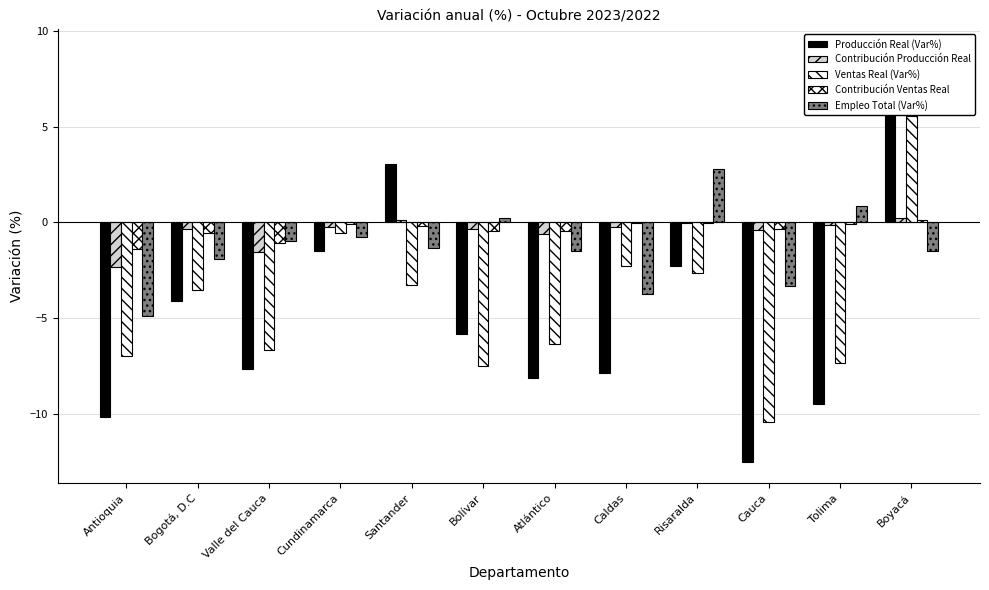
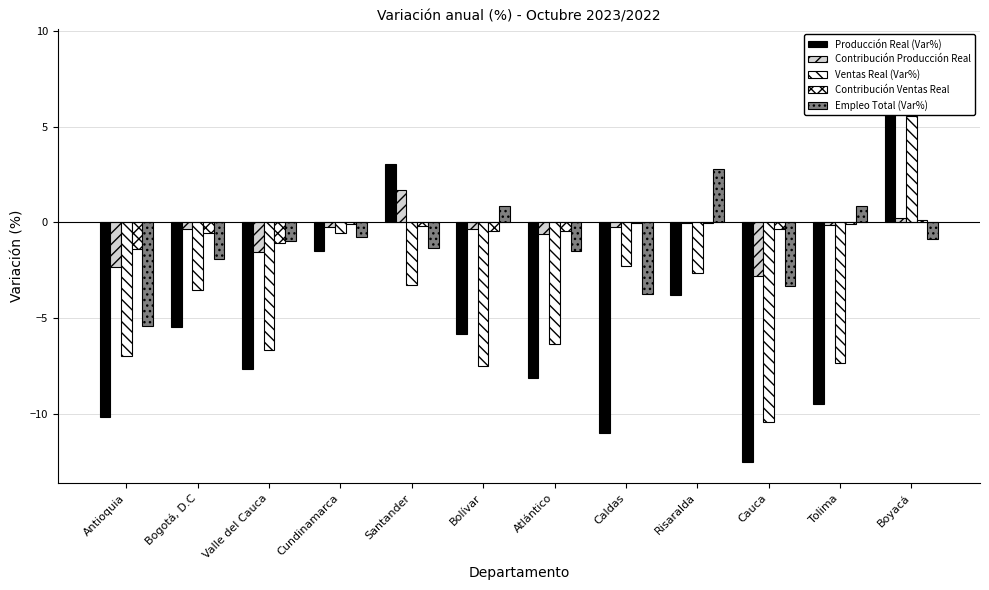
  {
    "Producción Real (Var%)": {
      "Antioquia": -10.1,
-     "Bogotá, D.C": -4.1,
+     "Bogotá, D.C": -5.5,
      "Valle del Cauca": -7.6,
      "Cundinamarca": -1.5,
      "Santander": 3.1,
      "Bolívar": -5.8,
      "Atlántico": -8.1,
-     "Caldas": -7.9,
-     "Risaralda": -2.3,
+     "Caldas": -11.0,
+     "Risaralda": -3.8,
      "Cauca": -12.5,
      "Tolima": -9.4
    },
    "Contribución Producción Real": {
      "Antioquia": -2.3,
      "Bogotá, D.C": -0.3,
      "Valle del Cauca": -1.5,
      "Cundinamarca": -0.2,
-     "Santander": 0.2,
+     "Santander": 1.7,
      "Bolívar": -0.3,
      "Atlántico": -0.6,
      "Caldas": -0.2,
-     "Cauca": -0.4,
+     "Cauca": -2.8,
      "Boyacá": 0.2
    },
    "Empleo Total (Var%)": {
-     "Antioquia": -4.9,
+     "Antioquia": -5.4,
      "Bogotá, D.C": -1.9,
      "Valle del Cauca": -1.0,
      "Cundinamarca": -0.7,
      "Santander": -1.3,
-     "Bolívar": 0.3,
+     "Bolívar": 0.8,
      "Atlántico": -1.5,
      "Caldas": -3.7,
      "Risaralda": 2.8,
      "Cauca": -3.3,
      "Tolima": 0.8,
-     "Boyacá": -1.5
+     "Boyacá": -0.8
    }
  }
